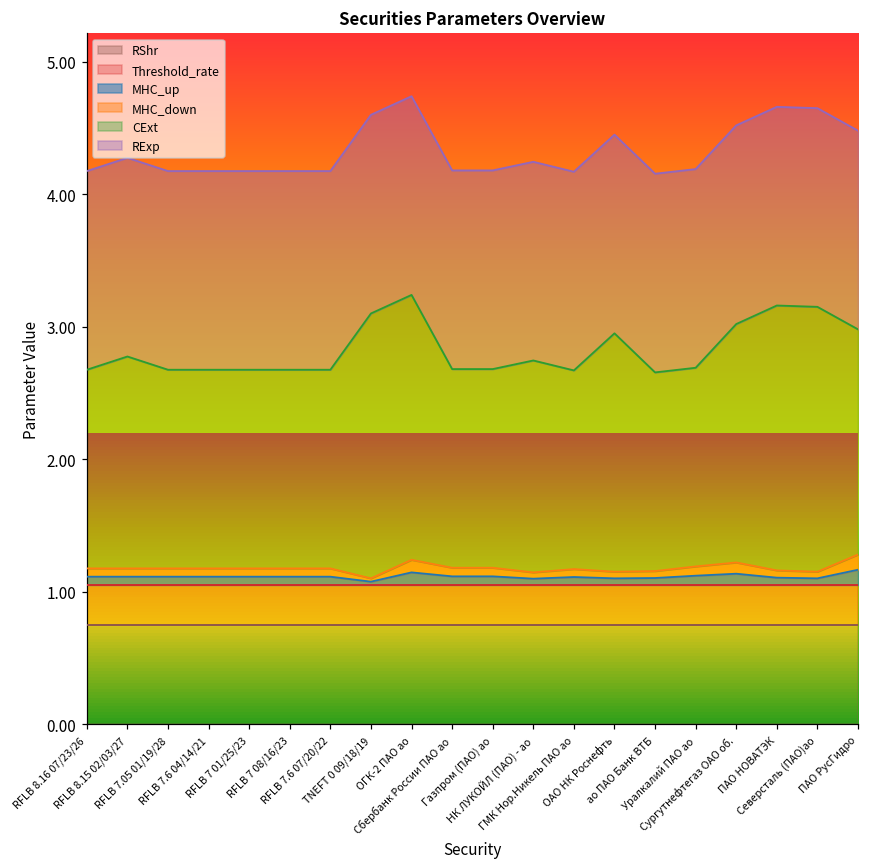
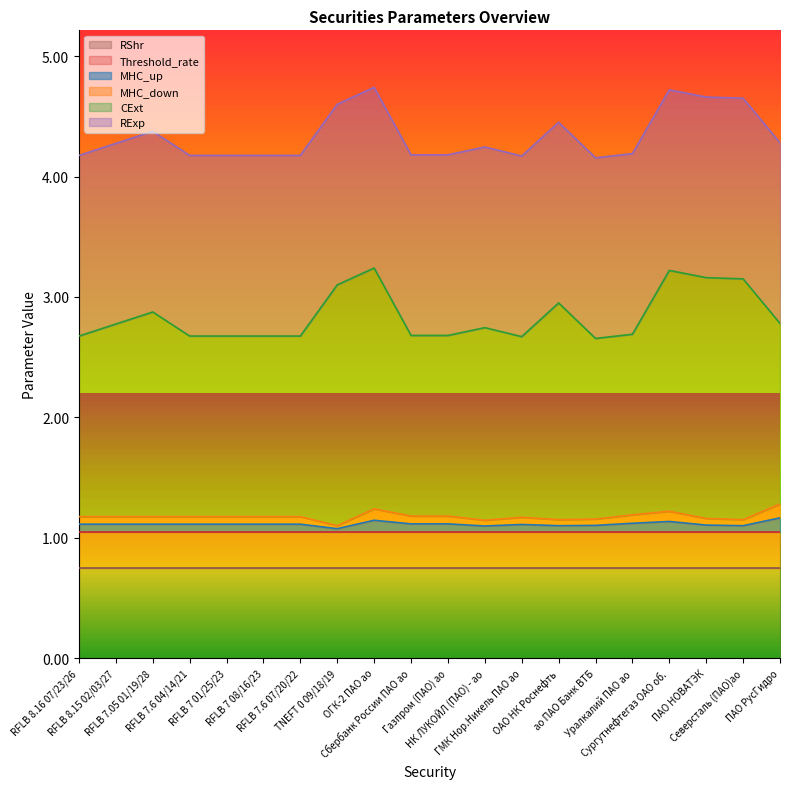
  {
    "CExt": {
      "RFLB 8.16 07/23/26": 1.5,
      "RFLB 8.15 02/03/27": 1.6,
-     "RFLB 7.05 01/19/28": 1.5,
+     "RFLB 7.05 01/19/28": 1.7,
      "RFLB 7.6 04/14/21": 1.5,
      "RFLB 7 01/25/23": 1.5,
      "RFLB 7 08/16/23": 1.5,
      "RFLB 7.6 07/20/22": 1.5,
      "TNEFT 0 09/18/19": 2.0,
      "ОГК-2 ПАО ао": 2.0,
      "Сбербанк России ПАО ао": 1.5,
      "Газпром (ПАО) ао": 1.5,
      "НК ЛУКОЙЛ (ПАО) - ао": 1.6,
      "ГМК Нор.Никель ПАО ао": 1.5,
      "ОАО НК Роснефть": 1.8,
      "ао ПАО Банк ВТБ": 1.5,
      "Уралкалий ПАО ао": 1.5,
-     "Сургутнефтегаз ОАО об.": 1.8,
+     "Сургутнефтегаз ОАО об.": 2.0,
      "ПАО НОВАТЭК": 2.0,
      "Северсталь (ПАО)ао": 2.0,
-     "ПАО РусГидро": 1.7
+     "ПАО РусГидро": 1.5
    },
    "RExp": {
      "RFLB 8.16 07/23/26": 1.5,
      "RFLB 8.15 02/03/27": 1.5,
      "RFLB 7.6 04/14/21": 1.5,
      "RFLB 7 01/25/23": 1.5,
      "RFLB 7 08/16/23": 1.5,
      "RFLB 7.6 07/20/22": 1.5,
      "TNEFT 0 09/18/19": 1.5,
      "ОГК-2 ПАО ао": 1.5,
      "Сбербанк России ПАО ао": 1.5,
      "Газпром (ПАО) ао": 1.5,
      "НК ЛУКОЙЛ (ПАО) - ао": 1.5,
      "ГМК Нор.Никель ПАО ао": 1.5,
      "ОАО НК Роснефть": 1.5,
      "ао ПАО Банк ВТБ": 1.5,
      "Уралкалий ПАО ао": 1.5,
      "Сургутнефтегаз ОАО об.": 1.5,
      "ПАО НОВАТЭК": 1.5,
      "Северсталь (ПАО)ао": 1.5,
      "ПАО РусГидро": 1.5
    }
  }
